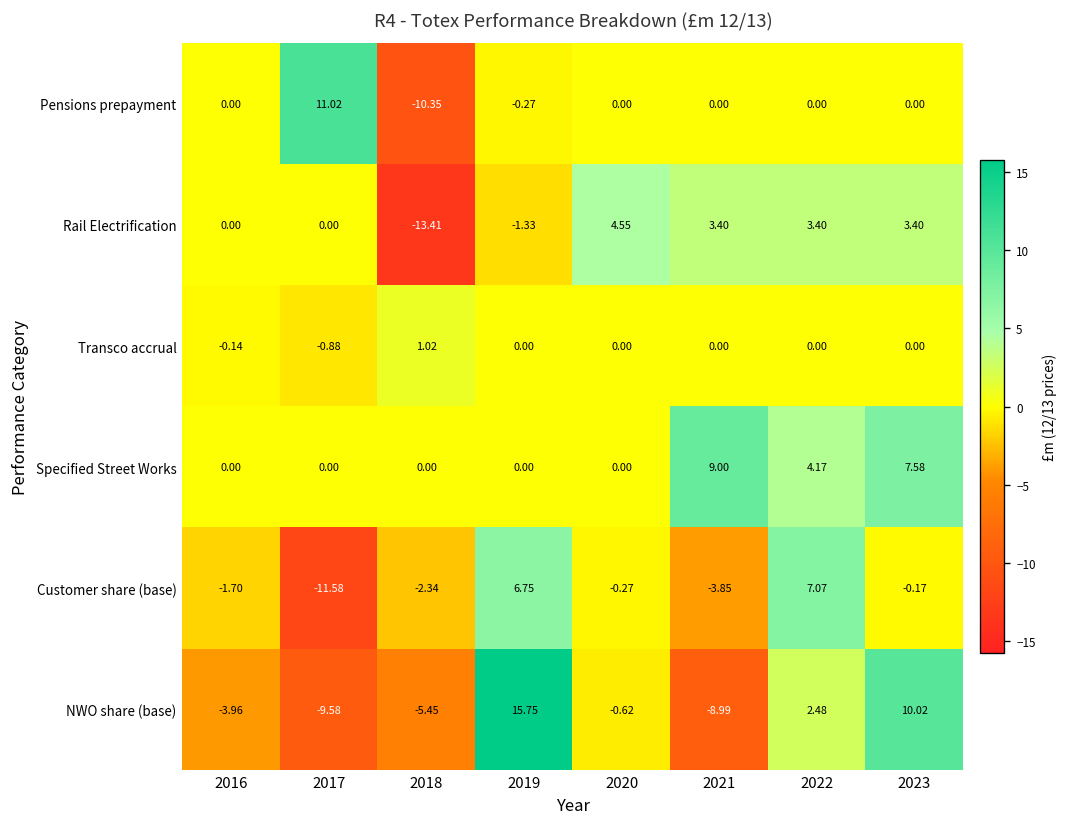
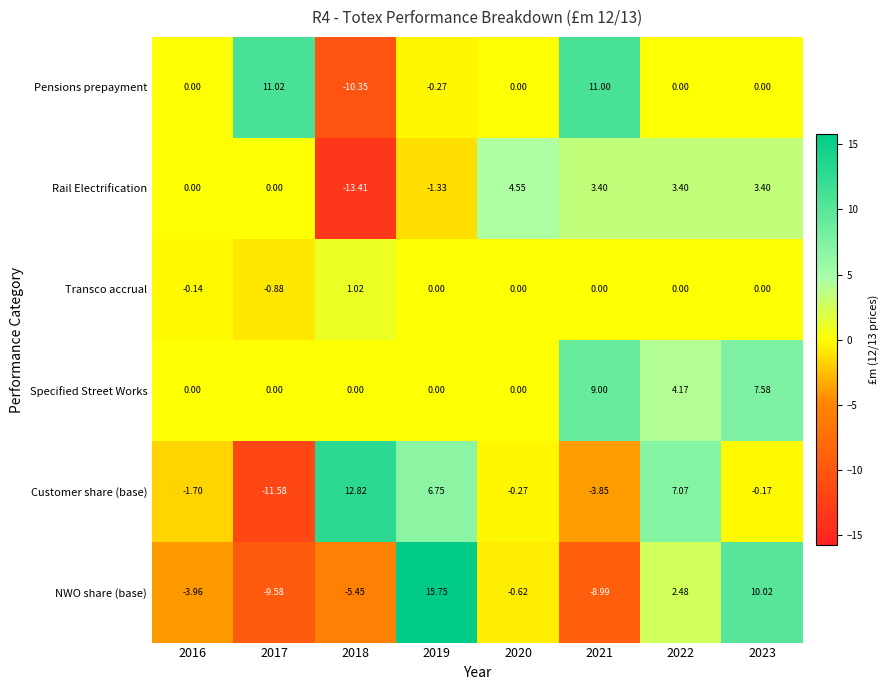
  {
    "Pensions prepayment": {
      "2016": 0.00,
      "2017": 11.02,
      "2018": -10.35,
      "2019": -0.27,
      "2020": 0.00,
-     "2021": 0.00,
+     "2021": 11.00,
      "2022": 0.00,
      "2023": 0.00
    },
    "Rail Electrification": {
      "2016": 0.00,
      "2017": 0.00,
      "2018": -13.41,
      "2019": -1.33,
      "2020": 4.55,
      "2021": 3.40,
      "2022": 3.40,
      "2023": 3.40
    },
    "Transco accrual": {
      "2016": -0.14,
      "2017": -0.88,
      "2018": 1.02,
      "2019": 0.00,
      "2020": 0.00,
      "2021": 0.00,
      "2022": 0.00,
      "2023": 0.00
    },
    "Specified Street Works": {
      "2016": 0.00,
      "2017": 0.00,
      "2018": 0.00,
      "2019": 0.00,
      "2020": 0.00,
      "2021": 9.00,
      "2022": 4.17,
      "2023": 7.58
    },
    "Customer share (base)": {
      "2016": -1.70,
      "2017": -11.58,
-     "2018": -2.34,
+     "2018": 12.82,
      "2019": 6.75,
      "2020": -0.27,
      "2021": -3.85,
      "2022": 7.07,
      "2023": -0.17
    },
    "NWO share (base)": {
      "2016": -3.96,
      "2017": -9.58,
      "2018": -5.45,
      "2019": 15.75,
      "2020": -0.62,
      "2021": -8.99,
      "2022": 2.48,
      "2023": 10.02
    }
  }
